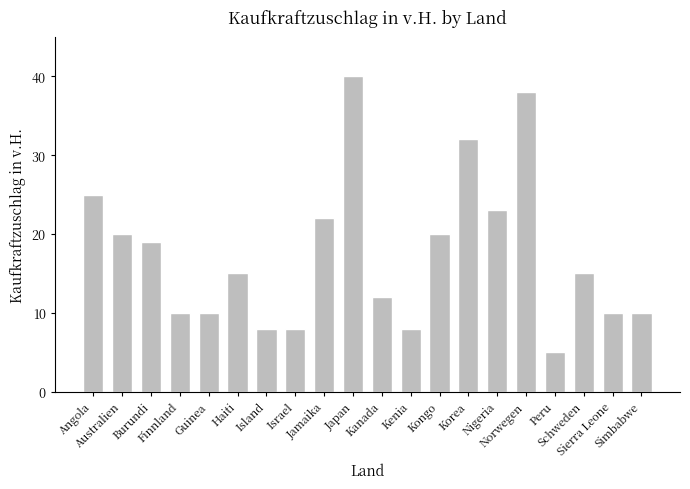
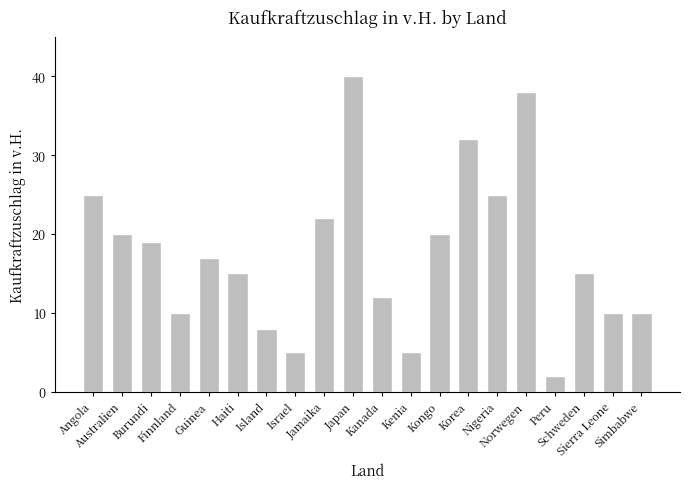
  {
    "Angola": 25,
    "Australien": 20,
    "Burundi": 19,
    "Finnland": 10,
-   "Guinea": 10,
+   "Guinea": 17,
    "Haiti": 15,
    "Island": 8,
-   "Israel": 8,
+   "Israel": 5,
    "Jamaika": 22,
    "Japan": 40,
    "Kanada": 12,
-   "Kenia": 8,
+   "Kenia": 5,
    "Kongo": 20,
    "Korea": 32,
-   "Nigeria": 23,
+   "Nigeria": 25,
    "Norwegen": 38,
-   "Peru": 5,
+   "Peru": 2,
    "Schweden": 15,
    "Sierra Leone": 10,
    "Simbabwe": 10
  }
